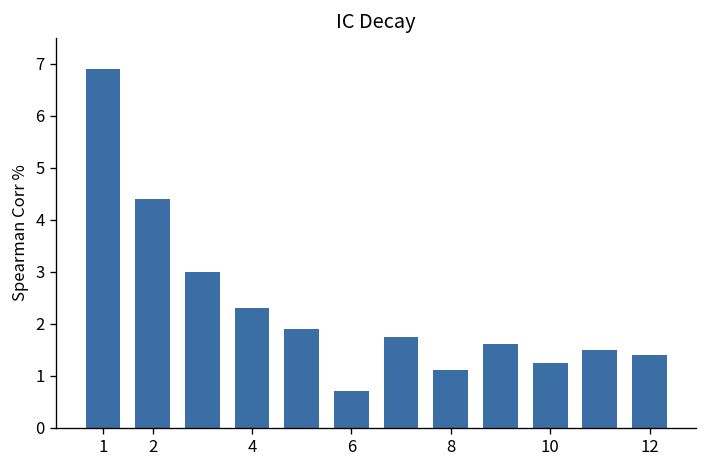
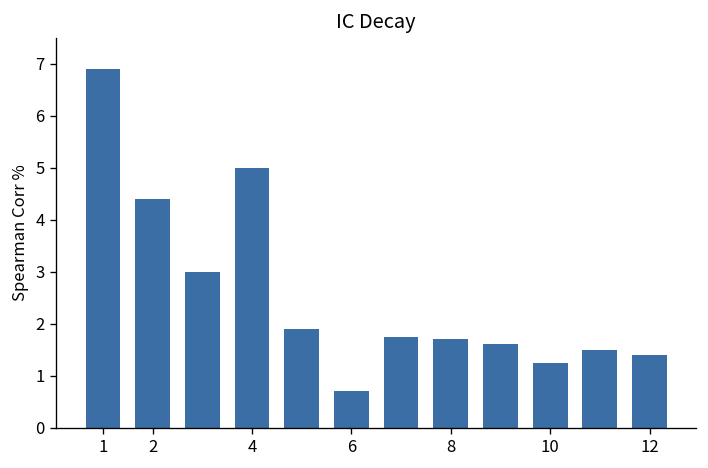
  {
    "1": 6.9,
    "2": 4.4,
-   "4": 2.3,
+   "4": 5.0,
    "6": 0.7,
-   "8": 1.1,
+   "8": 1.7,
    "10": 1.3,
    "12": 1.4
  }
